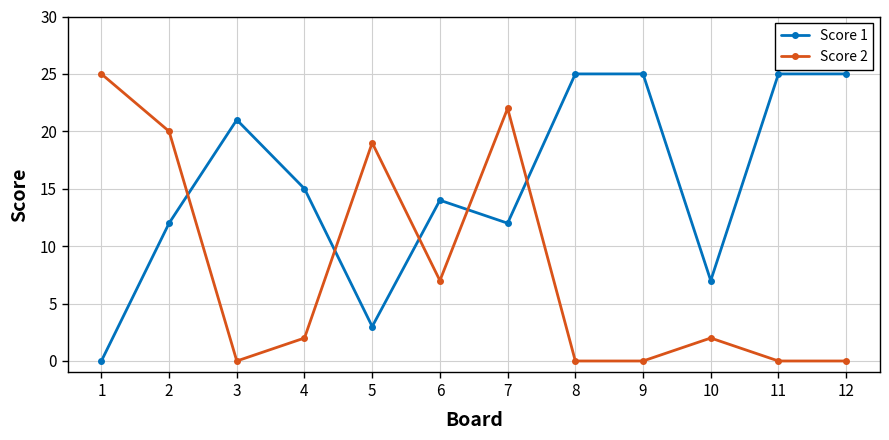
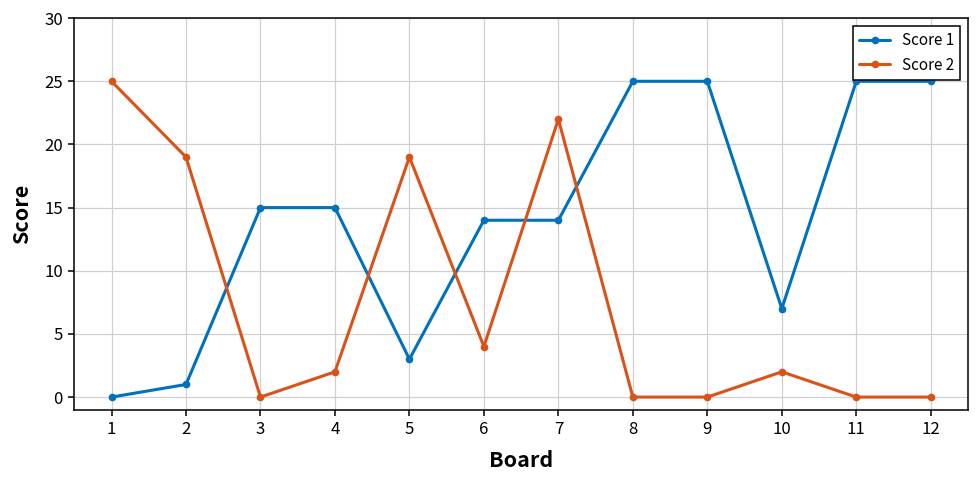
  {
    "Score 1": {
      "1": 0,
-     "2": 12,
-     "3": 21,
+     "2": 1,
+     "3": 15,
      "4": 15,
      "5": 3,
      "6": 14,
-     "7": 12,
+     "7": 14,
      "8": 25,
      "9": 25,
      "10": 7,
      "11": 25,
      "12": 25
    },
    "Score 2": {
      "1": 25,
-     "2": 20,
+     "2": 19,
      "3": 0,
      "4": 2,
      "5": 19,
-     "6": 7,
+     "6": 4,
      "7": 22,
      "8": 0,
      "9": 0,
      "10": 2,
      "11": 0,
      "12": 0
    }
  }
